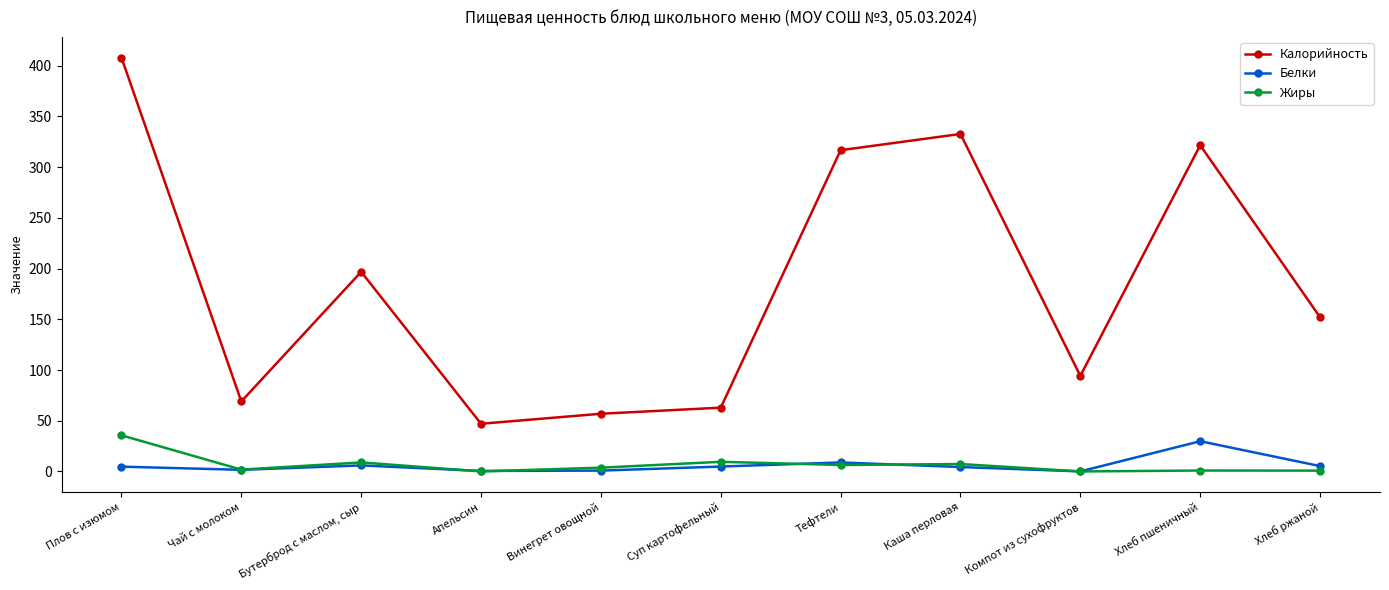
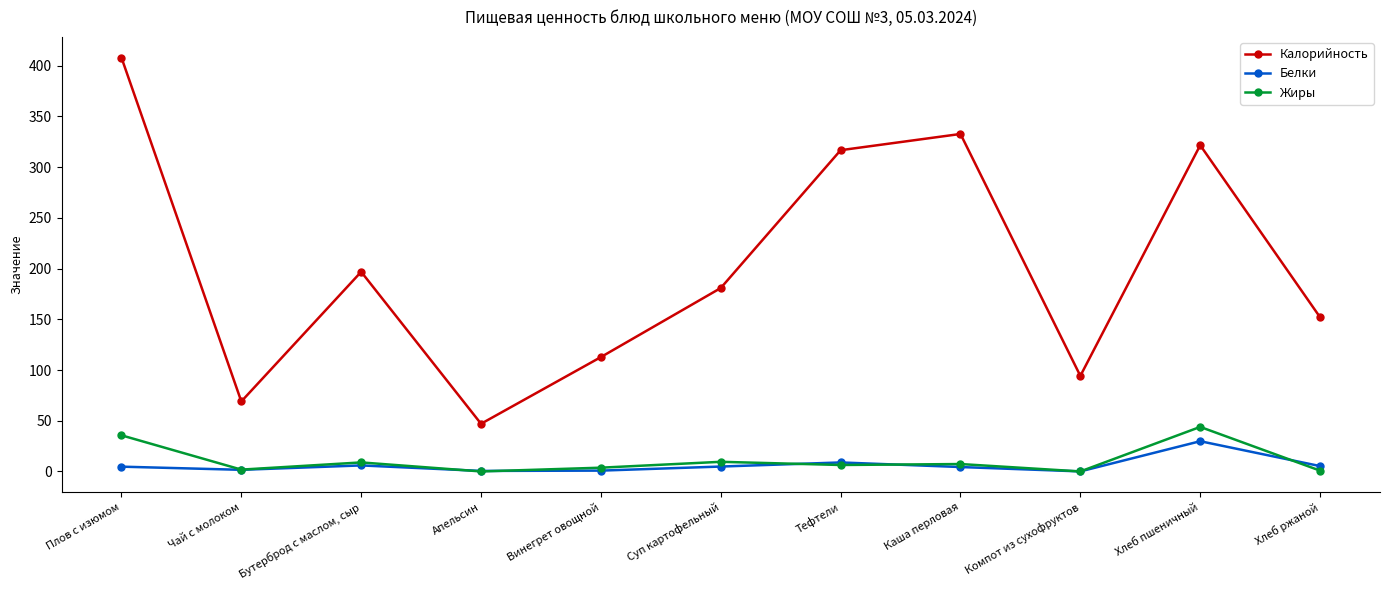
  {
    "Калорийность": {
      "Плов с изюмом": 408,
      "Чай с молоком": 69,
      "Бутерброд с маслом, сыр": 197,
      "Апельсин": 47,
-     "Винегрет овощной": 57,
-     "Суп картофельный": 63,
+     "Винегрет овощной": 113,
+     "Суп картофельный": 181,
      "Тефтели": 317,
      "Каша перловая": 333,
      "Компот из сухофруктов": 94,
      "Хлеб пшеничный": 322,
      "Хлеб ржаной": 152
    },
    "Белки": {
      "Плов с изюмом": 5,
      "Бутерброд с маслом, сыр": 6,
      "Винегрет овощной": 1,
      "Суп картофельный": 5,
      "Тефтели": 9,
      "Каша перловая": 4,
      "Хлеб пшеничный": 30,
      "Хлеб ржаной": 5
    },
    "Жиры": {
      "Плов с изюмом": 36,
      "Бутерброд с маслом, сыр": 9,
      "Винегрет овощной": 4,
      "Суп картофельный": 10,
      "Тефтели": 6,
      "Каша перловая": 7,
-     "Хлеб пшеничный": 1,
+     "Хлеб пшеничный": 44,
      "Хлеб ржаной": 1
    }
  }
